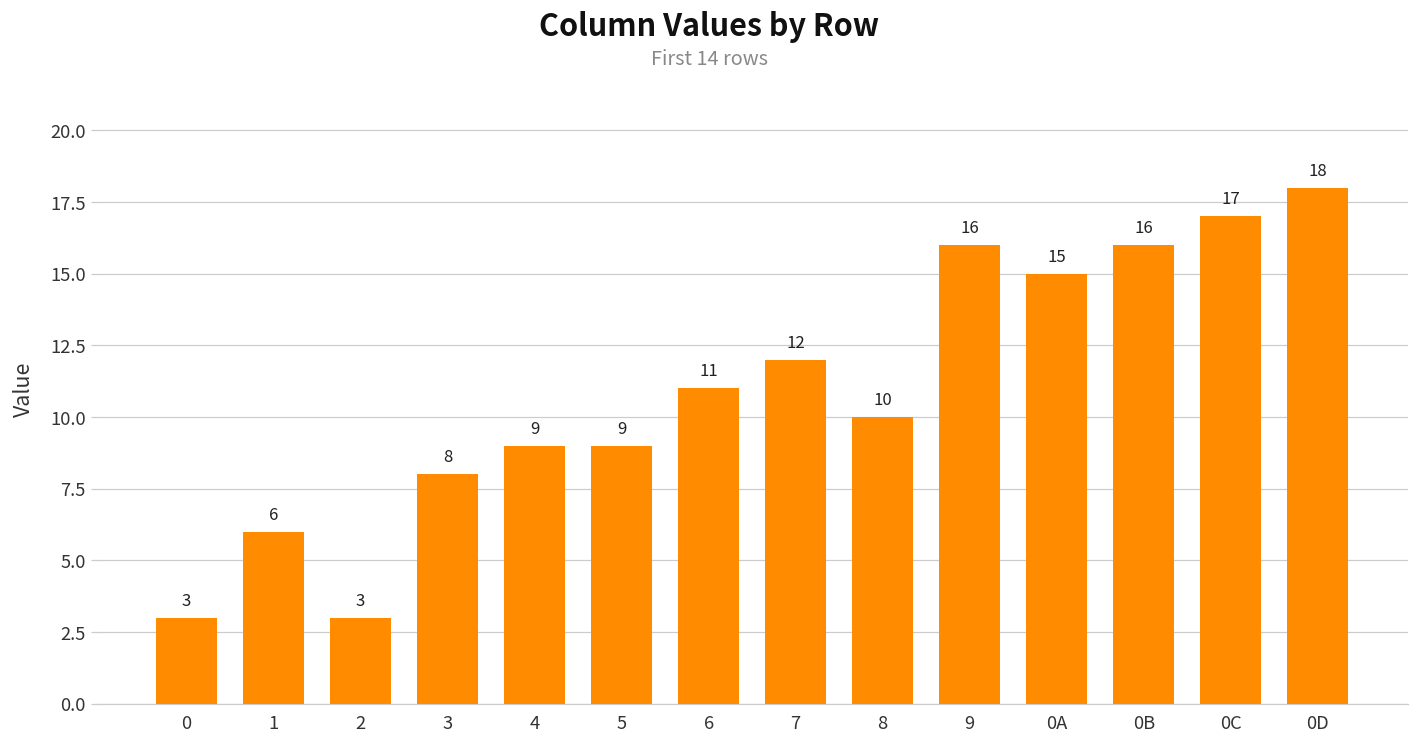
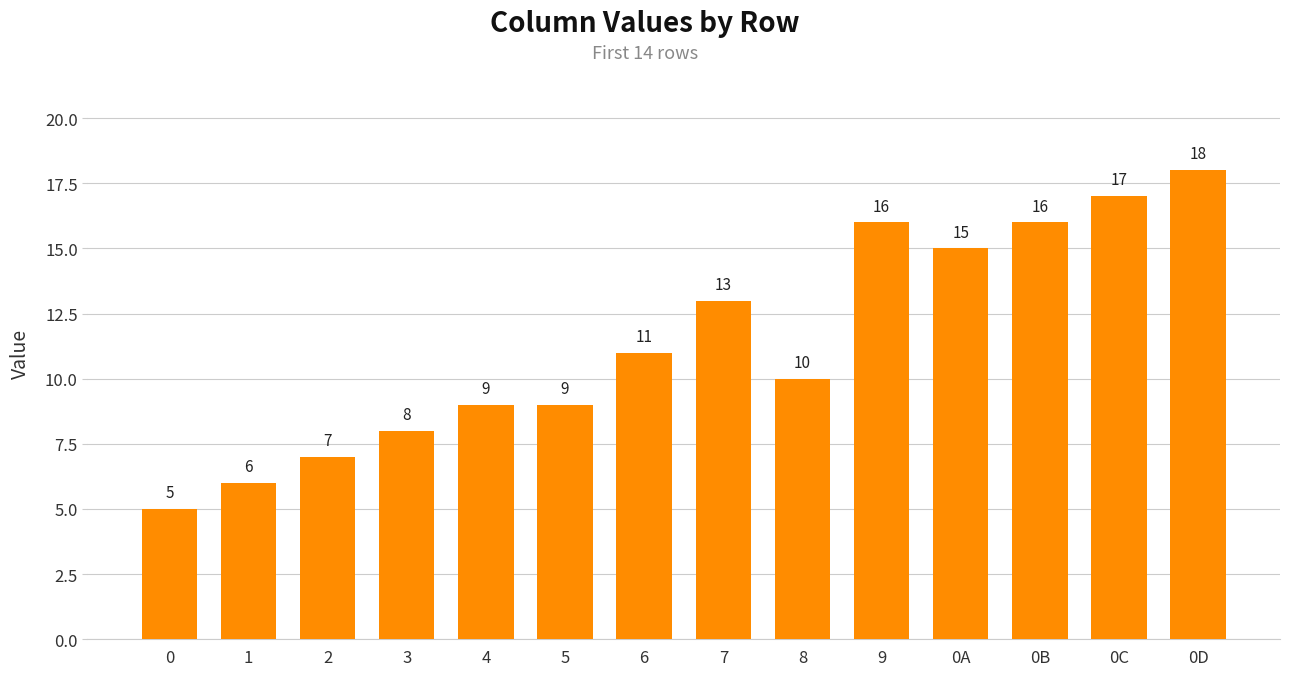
  {
-   "0": 3,
+   "0": 5,
    "1": 6,
-   "2": 3,
+   "2": 7,
    "3": 8,
    "4": 9,
    "5": 9,
    "6": 11,
-   "7": 12,
+   "7": 13,
    "8": 10,
    "9": 16,
    "0A": 15,
    "0B": 16,
    "0C": 17,
    "0D": 18
  }
